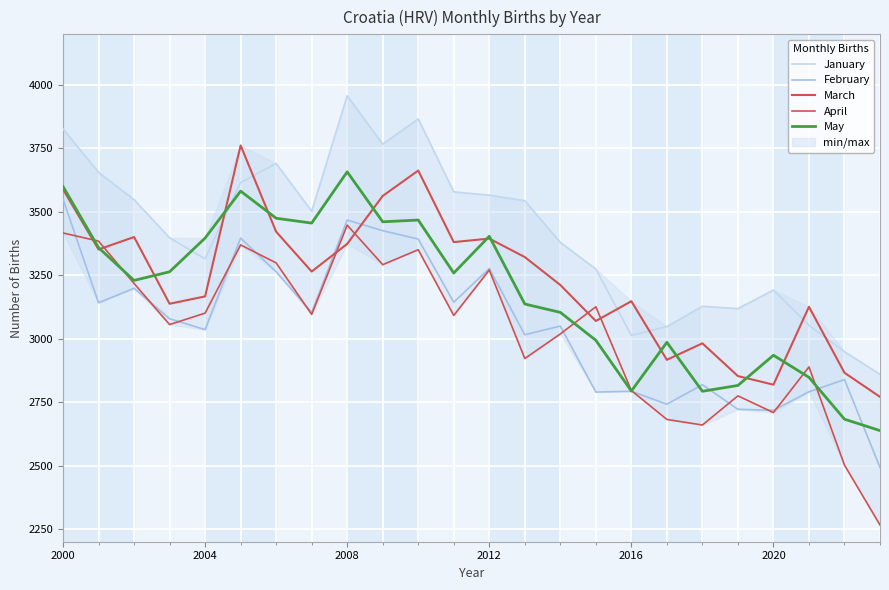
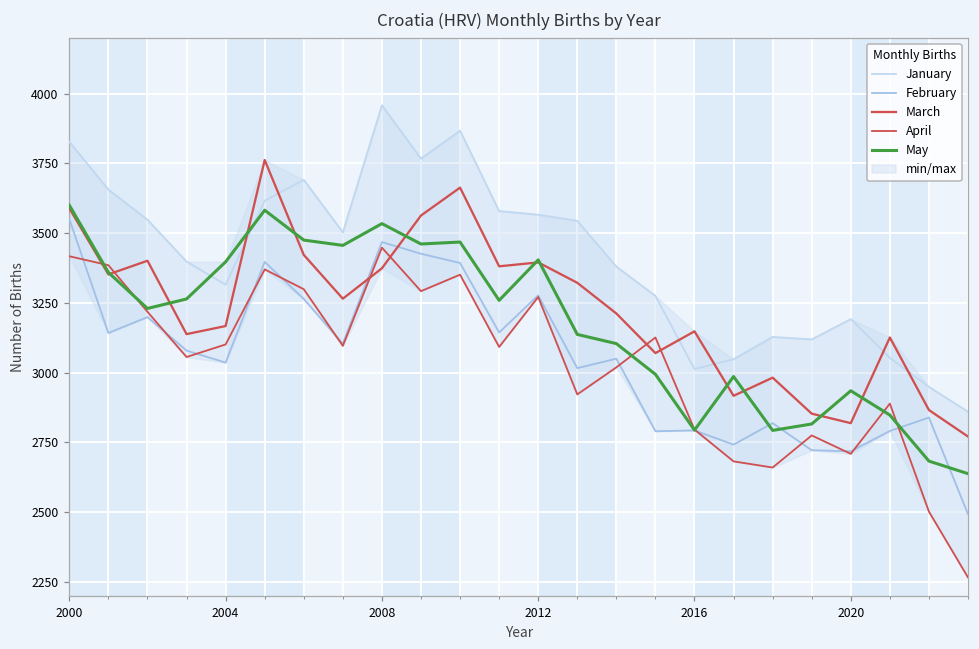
  {
    "May": {
      "2000": 3600,
-     "2008": 3660,
+     "2008": 3530,
      "2020": 2940
    }
  }
